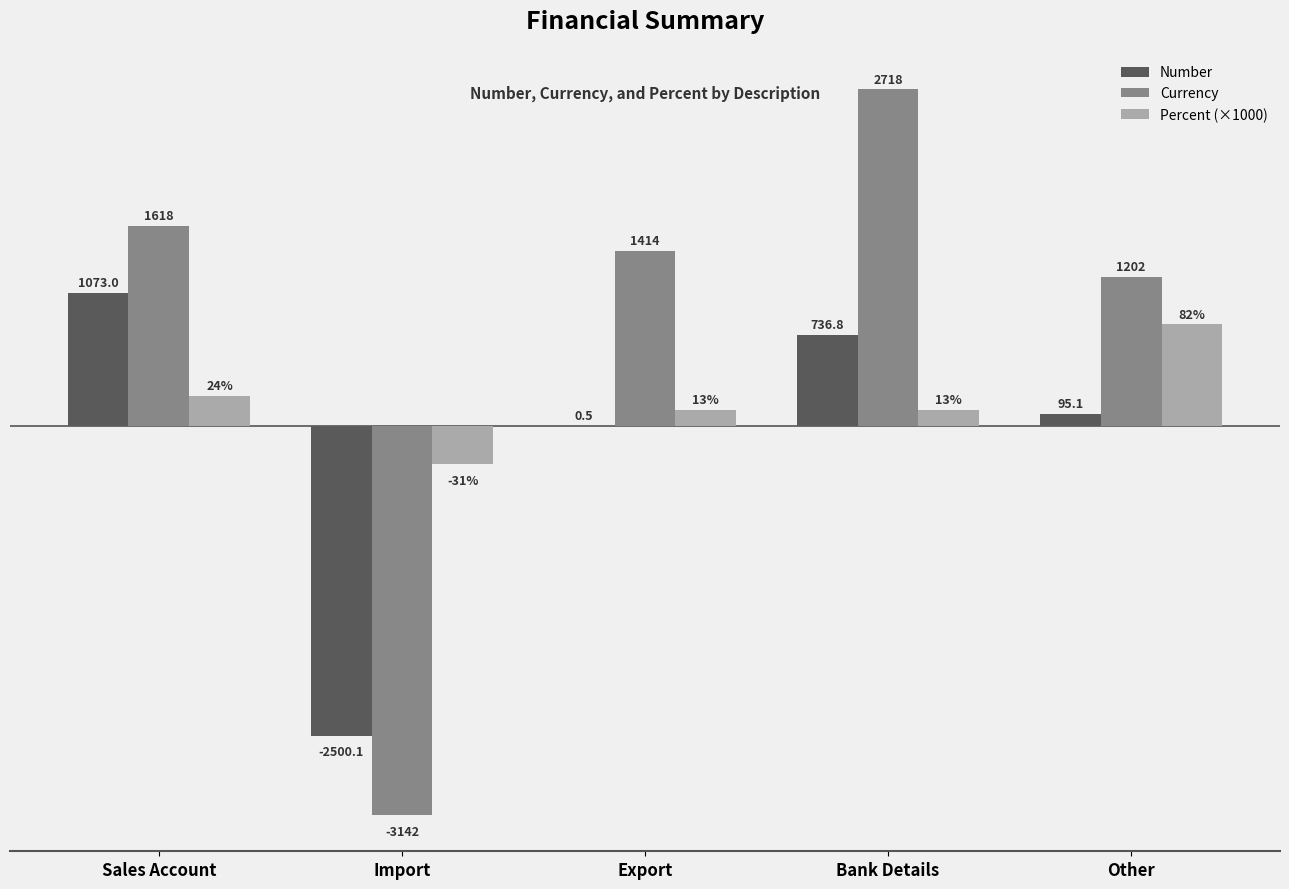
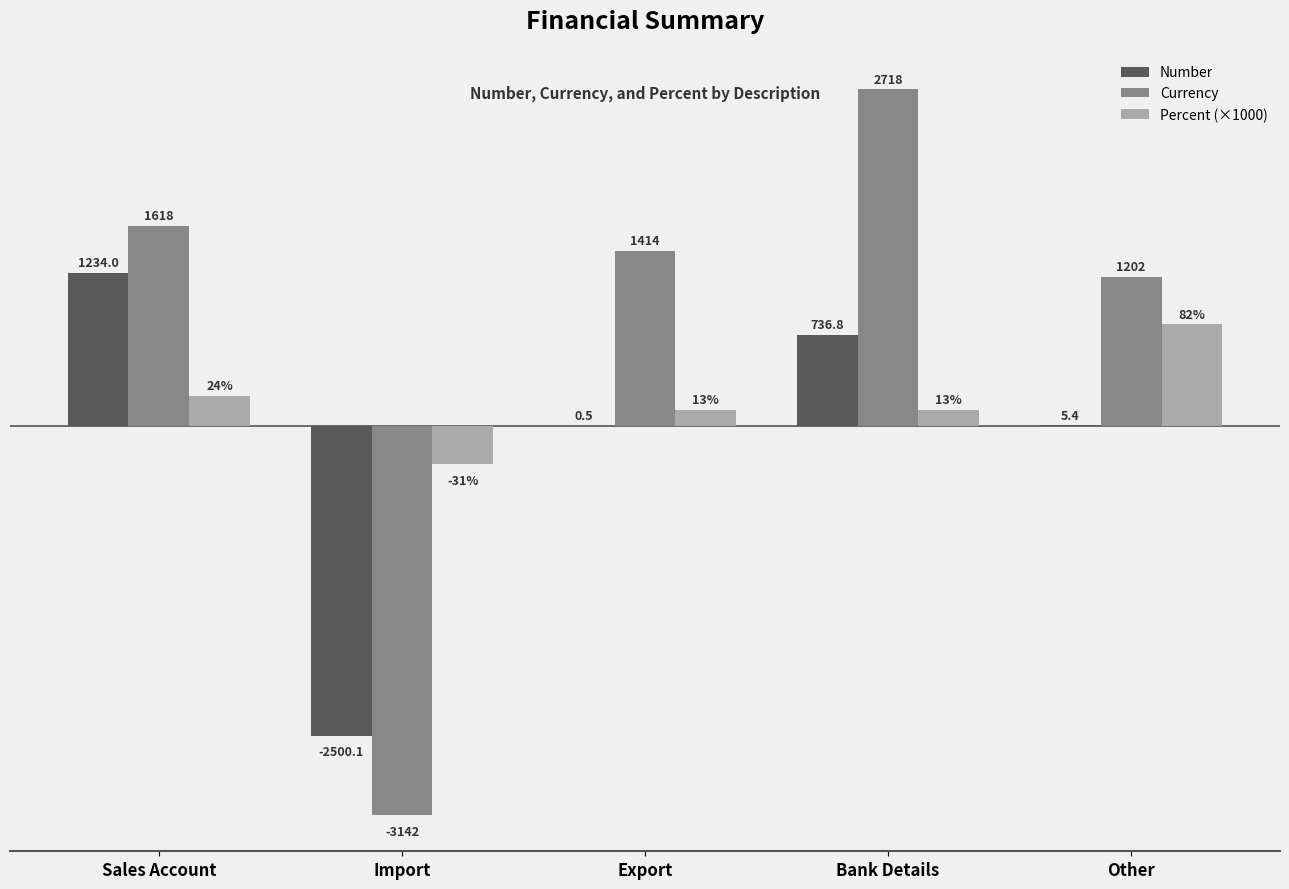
  {
    "Number": {
-     "Sales Account": 1073.0,
+     "Sales Account": 1234.0,
      "Import": -2500.1,
      "Export": 0.5,
      "Bank Details": 736.8,
-     "Other": 95.1
+     "Other": 5.4
    }
  }
